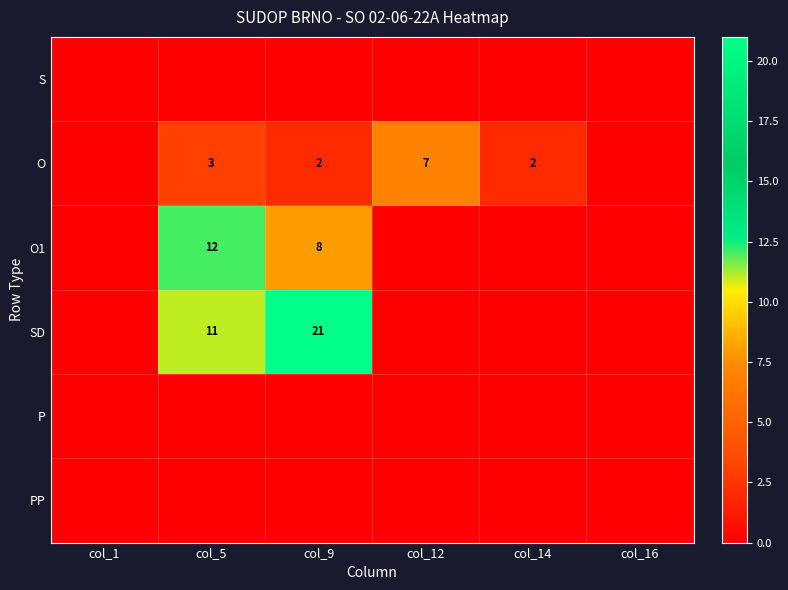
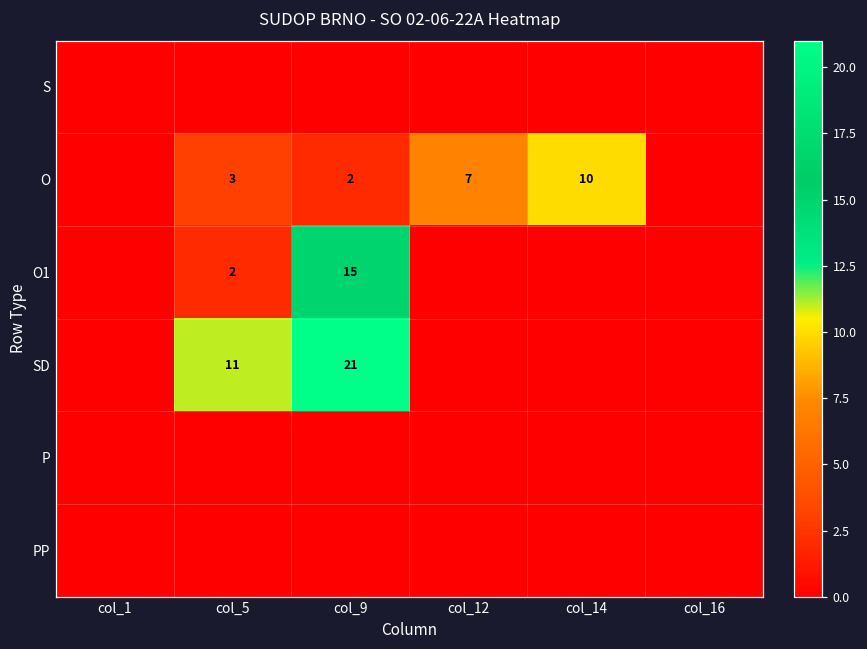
  {
    "O": {
      "col_5": 3,
      "col_9": 2,
      "col_12": 7,
-     "col_14": 2
+     "col_14": 10
    },
    "O1": {
-     "col_5": 12,
-     "col_9": 8
+     "col_5": 2,
+     "col_9": 15
    },
    "SD": {
      "col_5": 11,
      "col_9": 21
    }
  }
